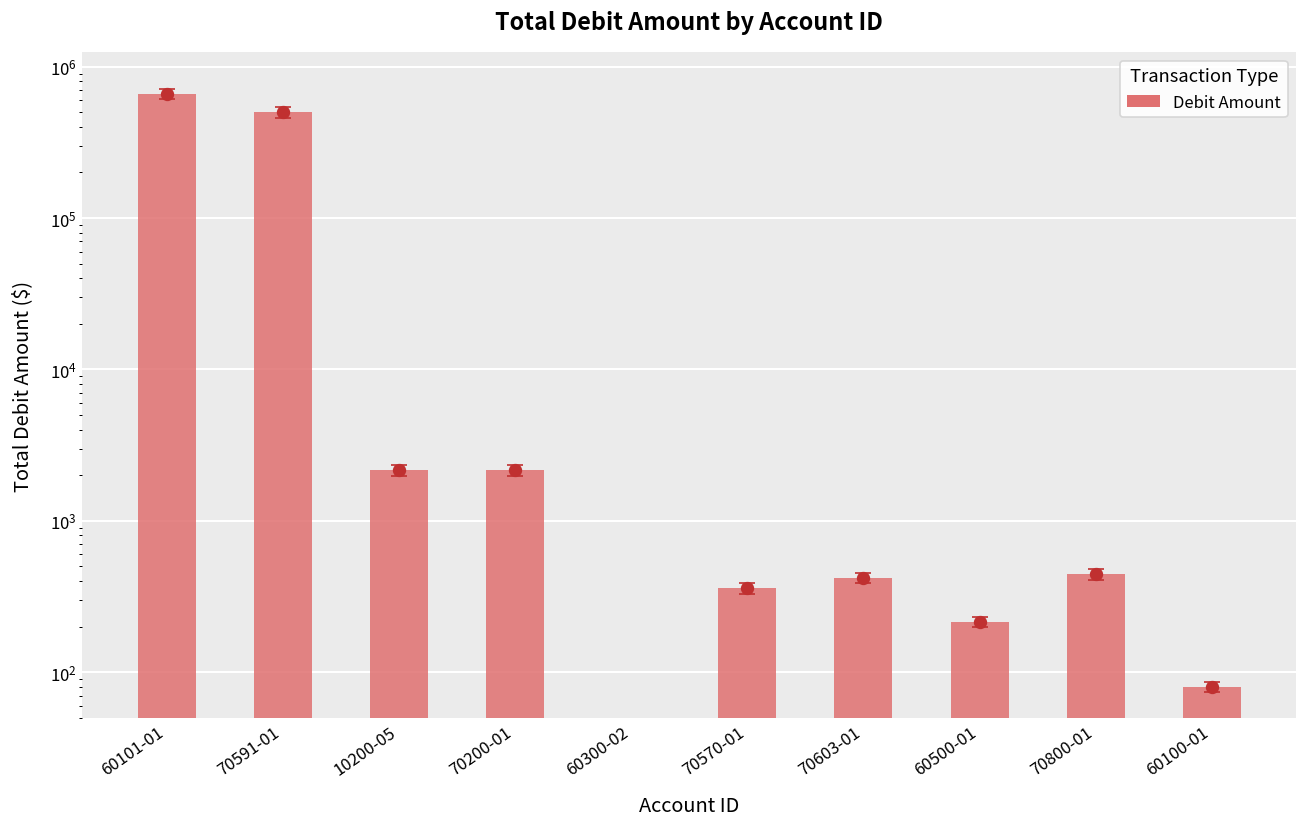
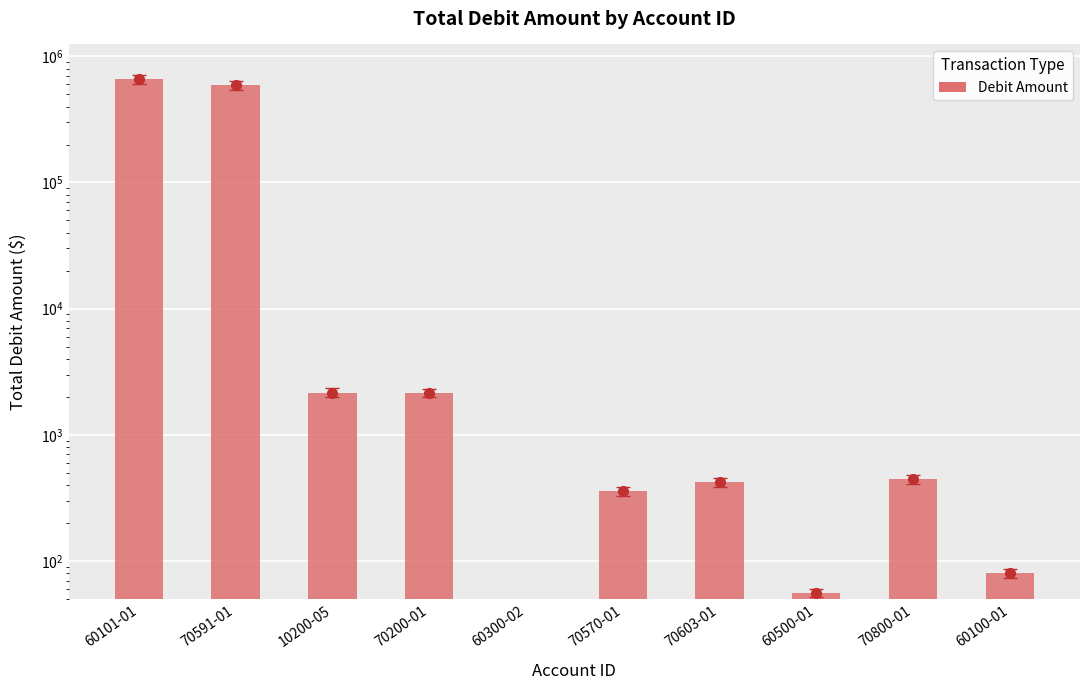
  {
    "Debit Amount": {
      "60101-01": 700000,
-     "70591-01": 500000,
+     "70591-01": 600000,
      "10200-05": 2200,
      "70200-01": 2200,
      "70570-01": 360,
      "70603-01": 420,
-     "60500-01": 220,
+     "60500-01": 60,
      "70800-01": 440,
      "60100-01": 80
    }
  }
